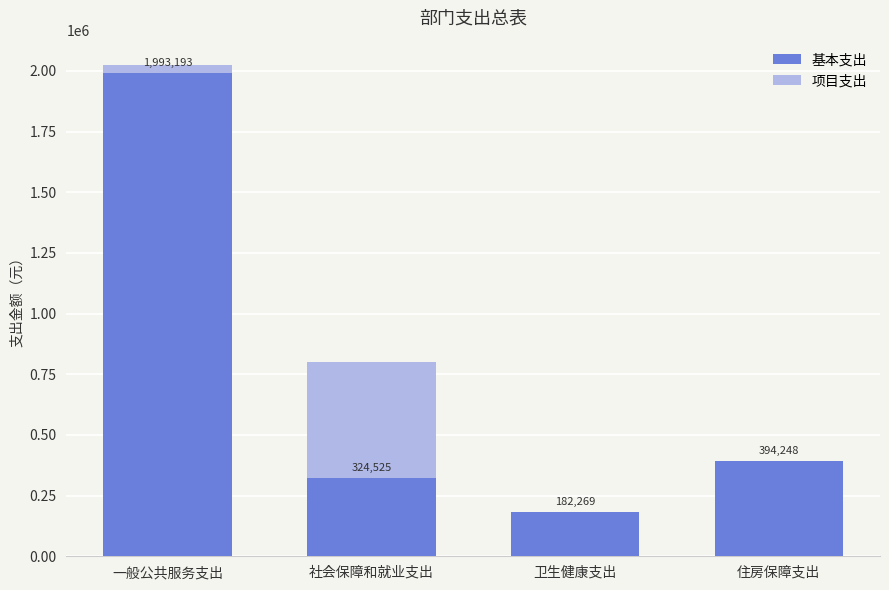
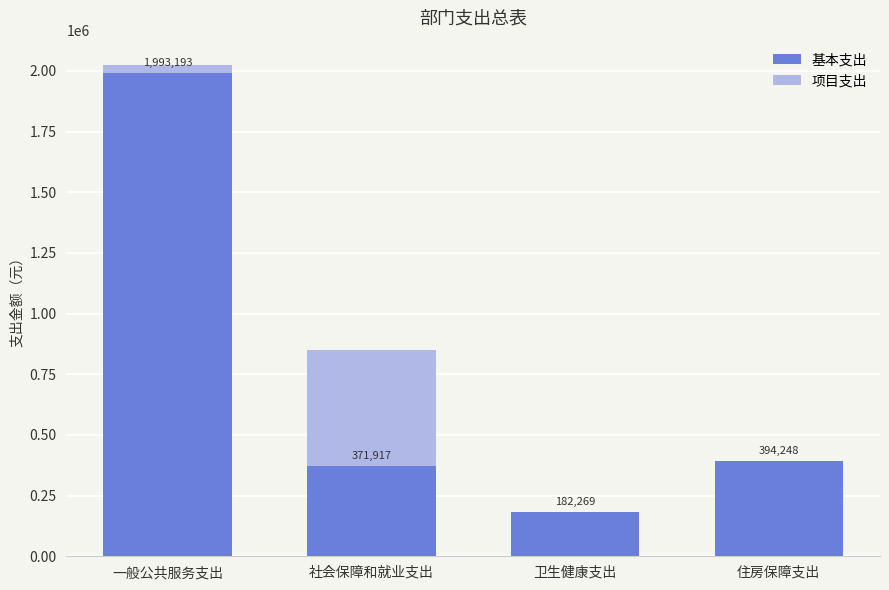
  {
    "基本支出": {
      "一般公共服务支出": "1,993,193",
-     "社会保障和就业支出": "324,525",
+     "社会保障和就业支出": "371,917",
      "卫生健康支出": "182,269",
      "住房保障支出": "394,248"
    }
  }
